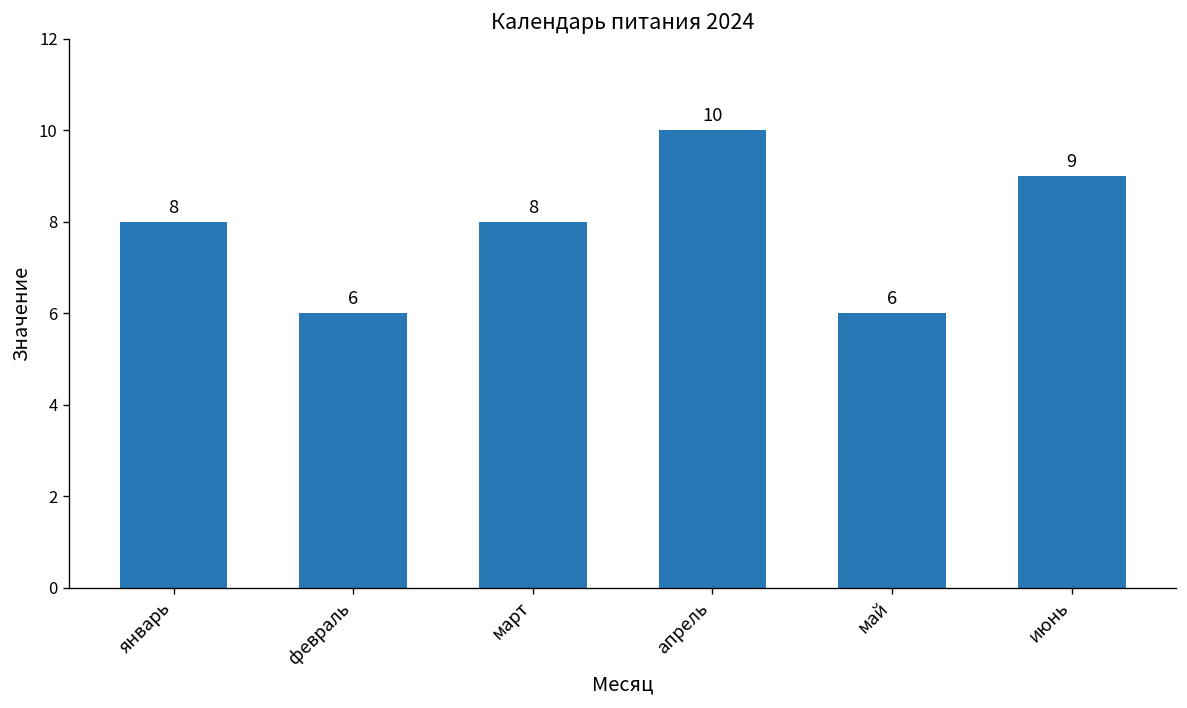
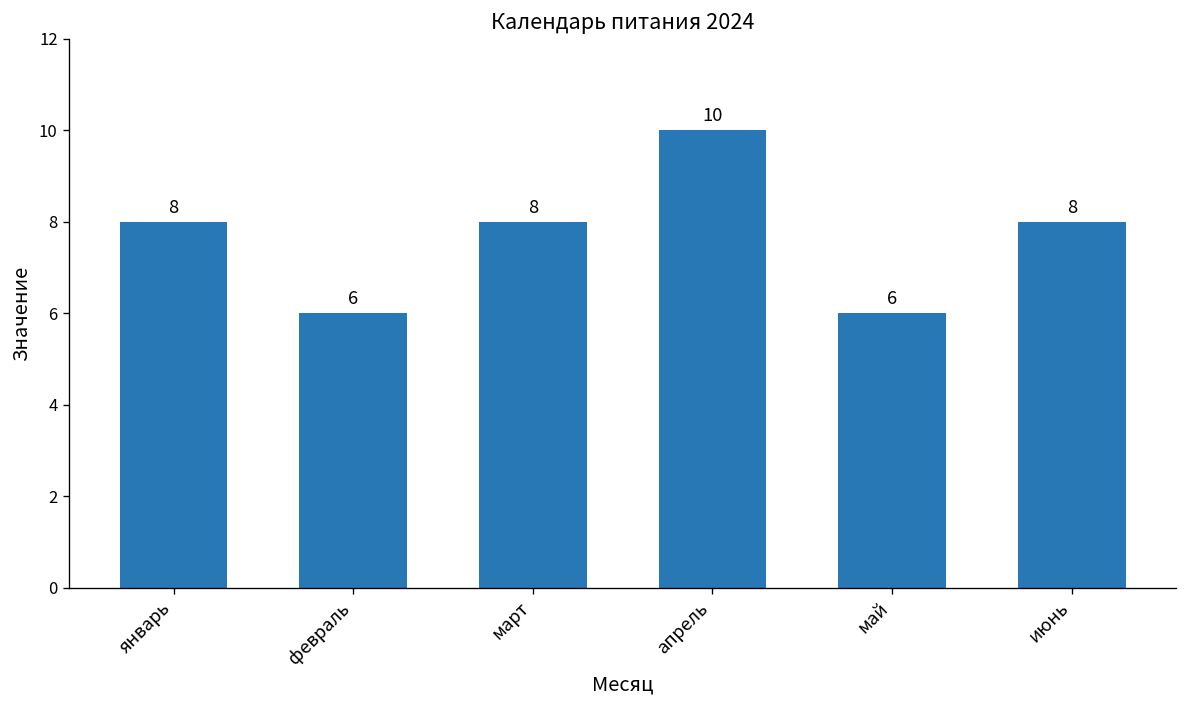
  {
    "январь": 8,
    "февраль": 6,
    "март": 8,
    "апрель": 10,
    "май": 6,
-   "июнь": 9
+   "июнь": 8
  }
